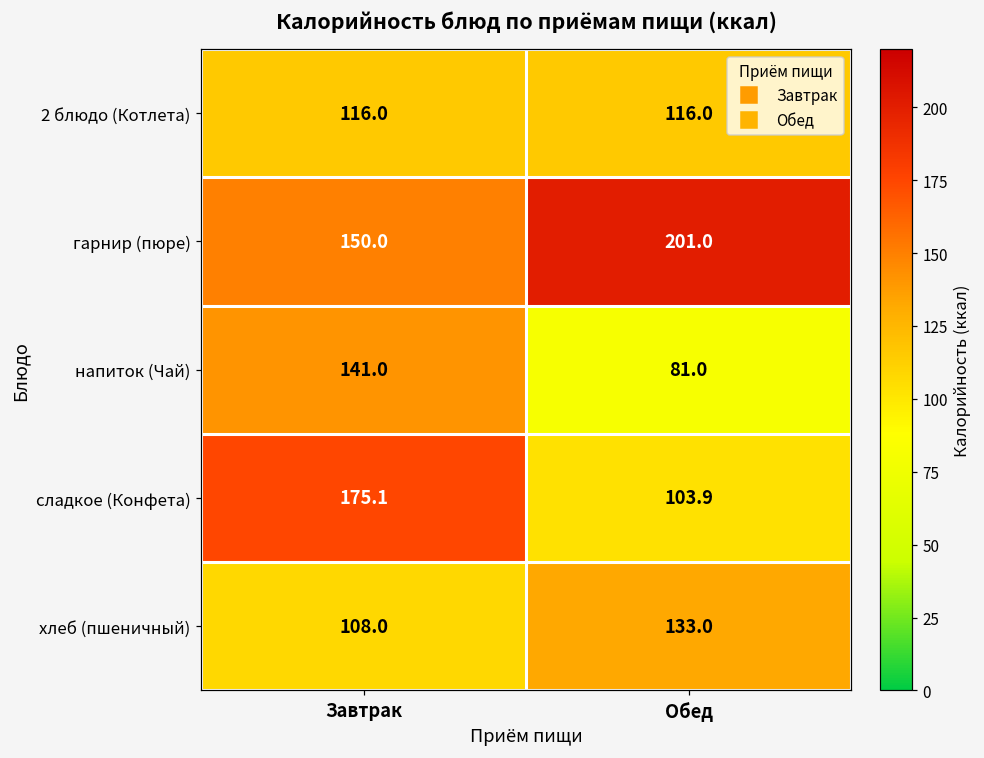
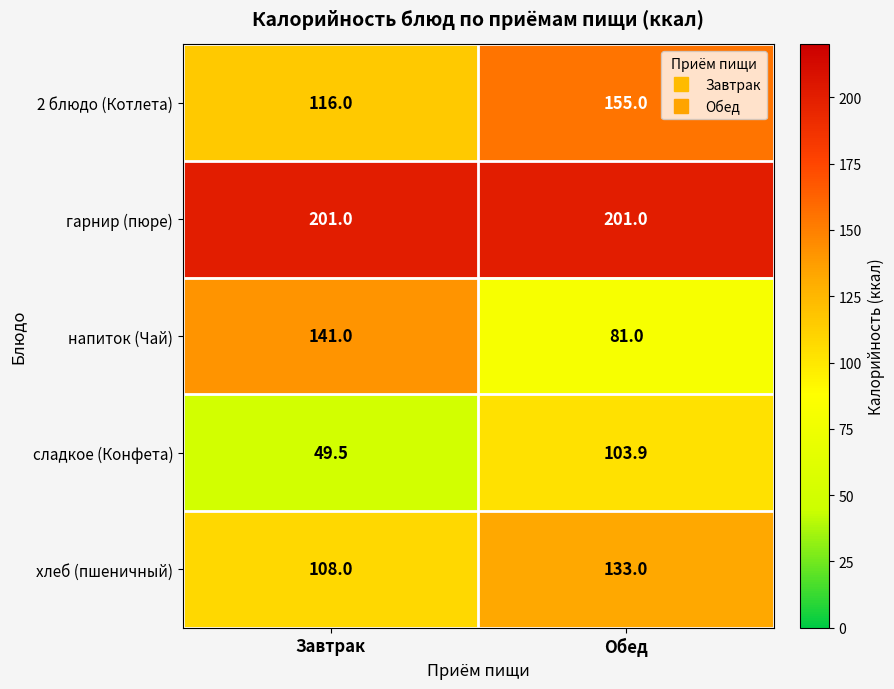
  {
    "2 блюдо (Котлета)": {
      "Завтрак": 116.0,
-     "Обед": 116.0
+     "Обед": 155.0
    },
    "гарнир (пюре)": {
-     "Завтрак": 150.0,
+     "Завтрак": 201.0,
      "Обед": 201.0
    },
    "напиток (Чай)": {
      "Завтрак": 141.0,
      "Обед": 81.0
    },
    "сладкое (Конфета)": {
-     "Завтрак": 175.1,
+     "Завтрак": 49.5,
      "Обед": 103.9
    },
    "хлеб (пшеничный)": {
      "Завтрак": 108.0,
      "Обед": 133.0
    }
  }
